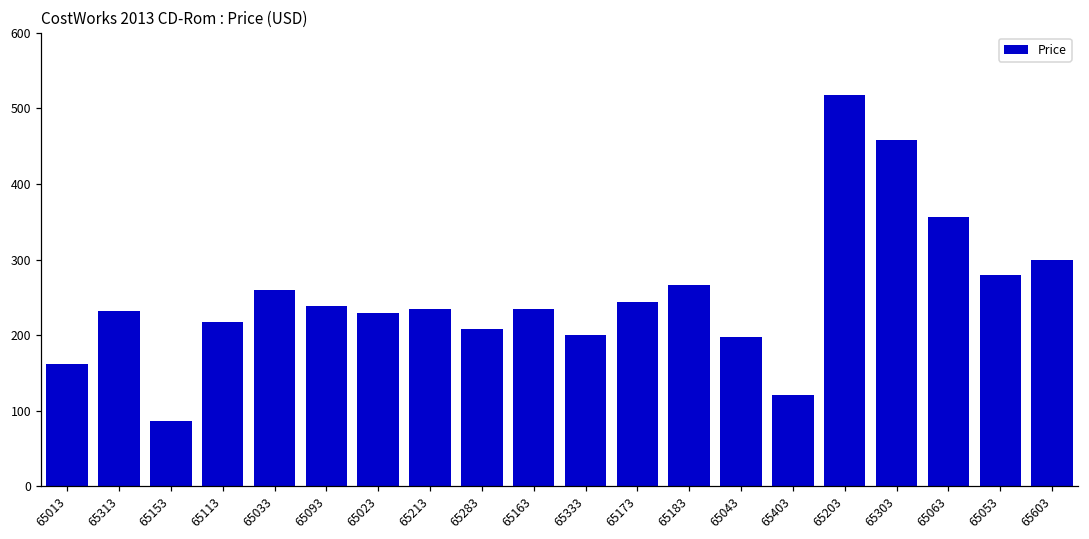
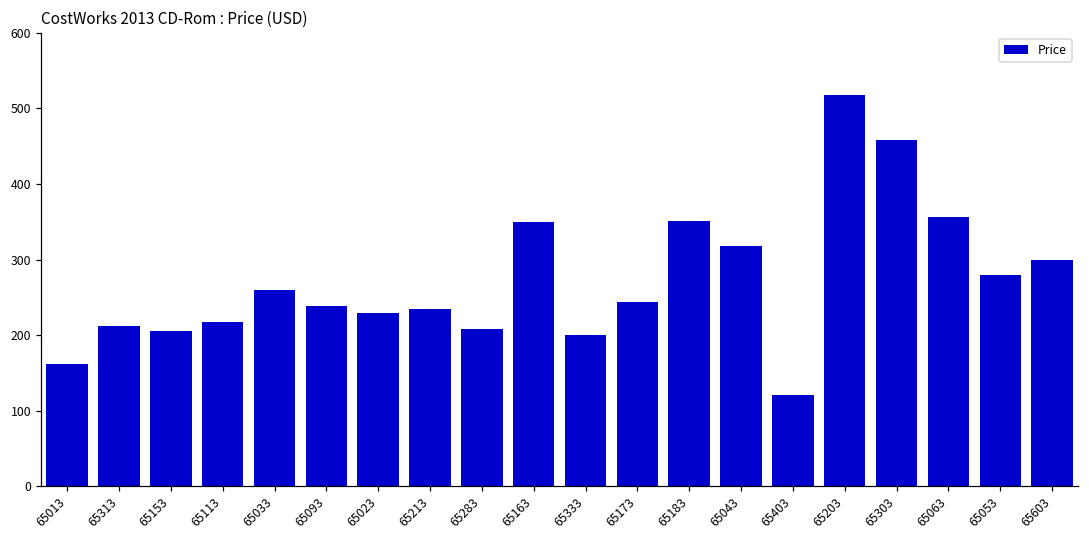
  {
    "65013": 160,
-   "65313": 230,
-   "65153": 90,
+   "65313": 210,
+   "65153": 200,
    "65113": 220,
    "65033": 260,
    "65093": 240,
    "65023": 230,
    "65213": 230,
    "65283": 210,
-   "65163": 230,
+   "65163": 350,
    "65333": 200,
    "65173": 240,
-   "65183": 270,
-   "65043": 200,
+   "65183": 350,
+   "65043": 320,
    "65403": 120,
    "65203": 520,
    "65303": 460,
    "65063": 360,
    "65053": 280,
    "65603": 300
  }
